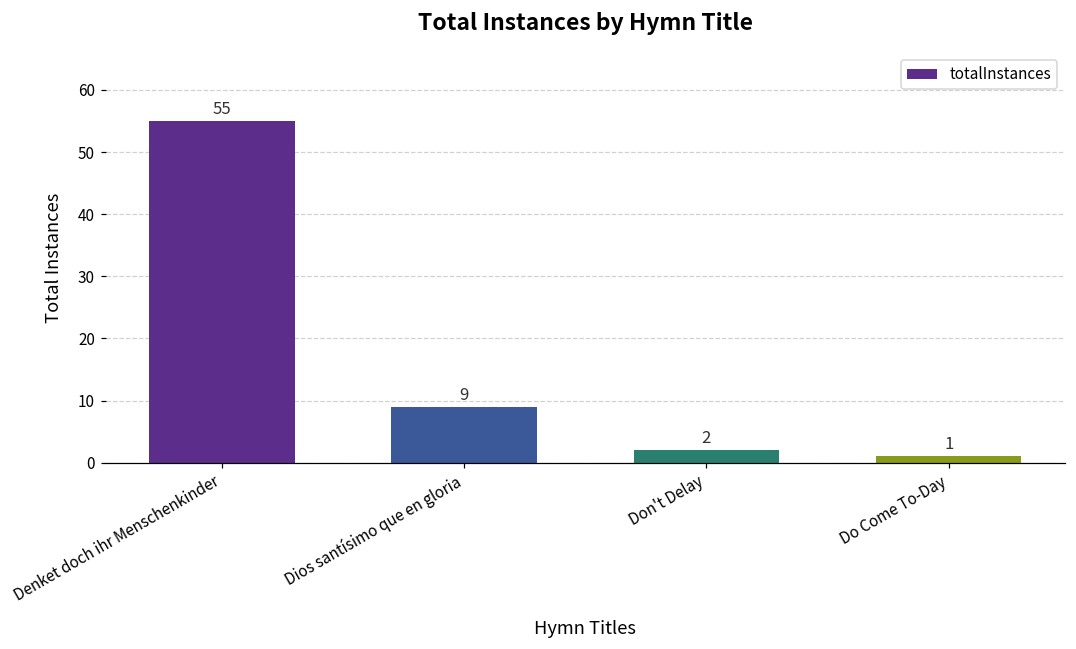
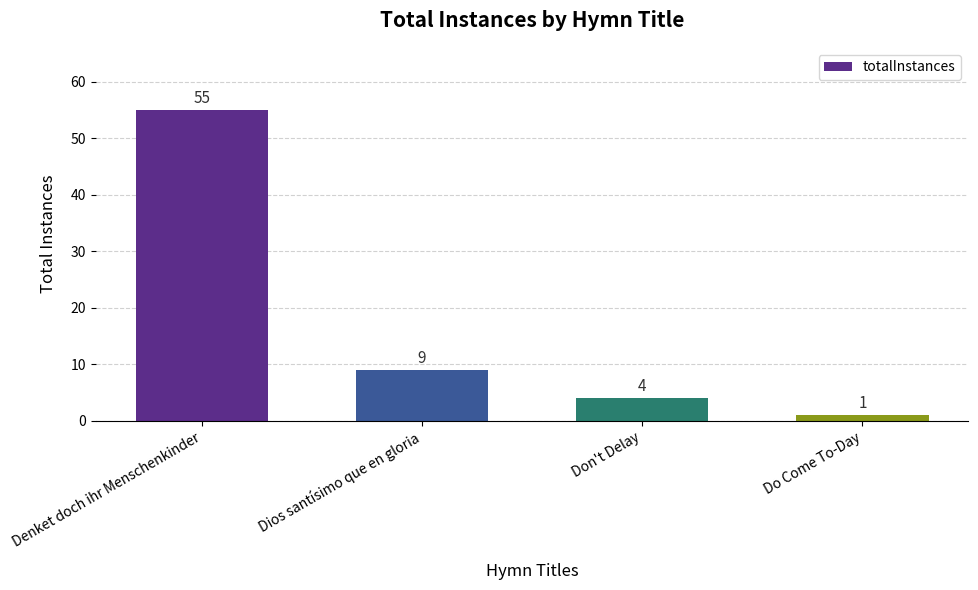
  {
    "Denket doch ihr Menschenkinder": 55,
    "Dios santísimo que en gloria": 9,
-   "Don't Delay": 2,
+   "Don't Delay": 4,
    "Do Come To-Day": 1
  }
